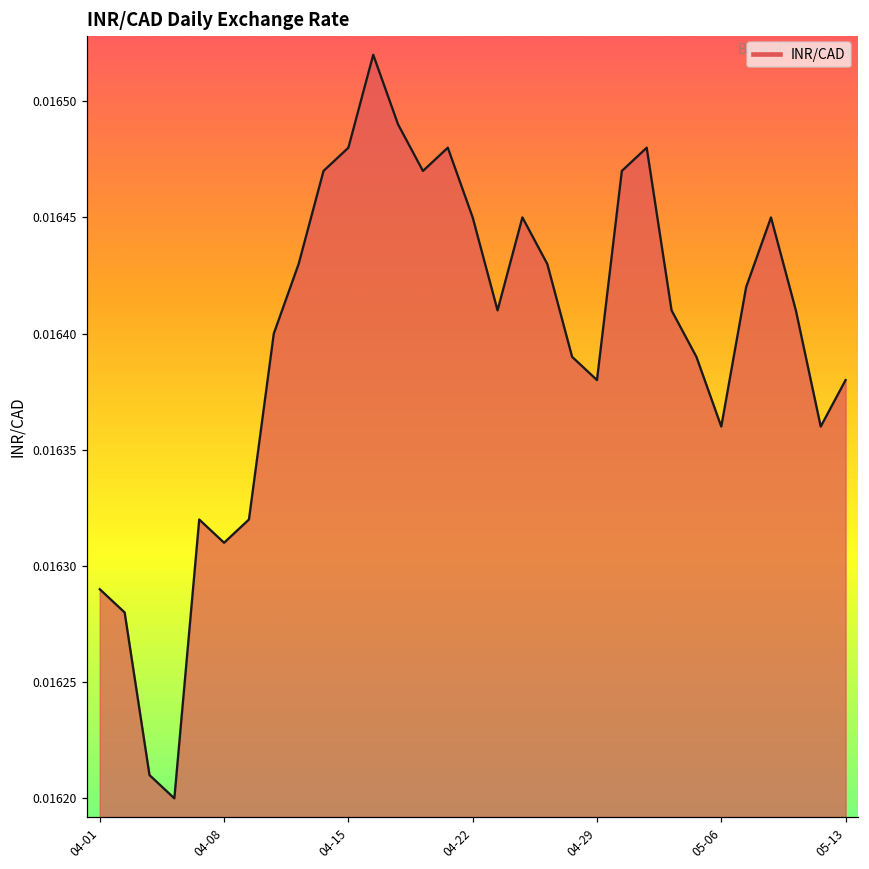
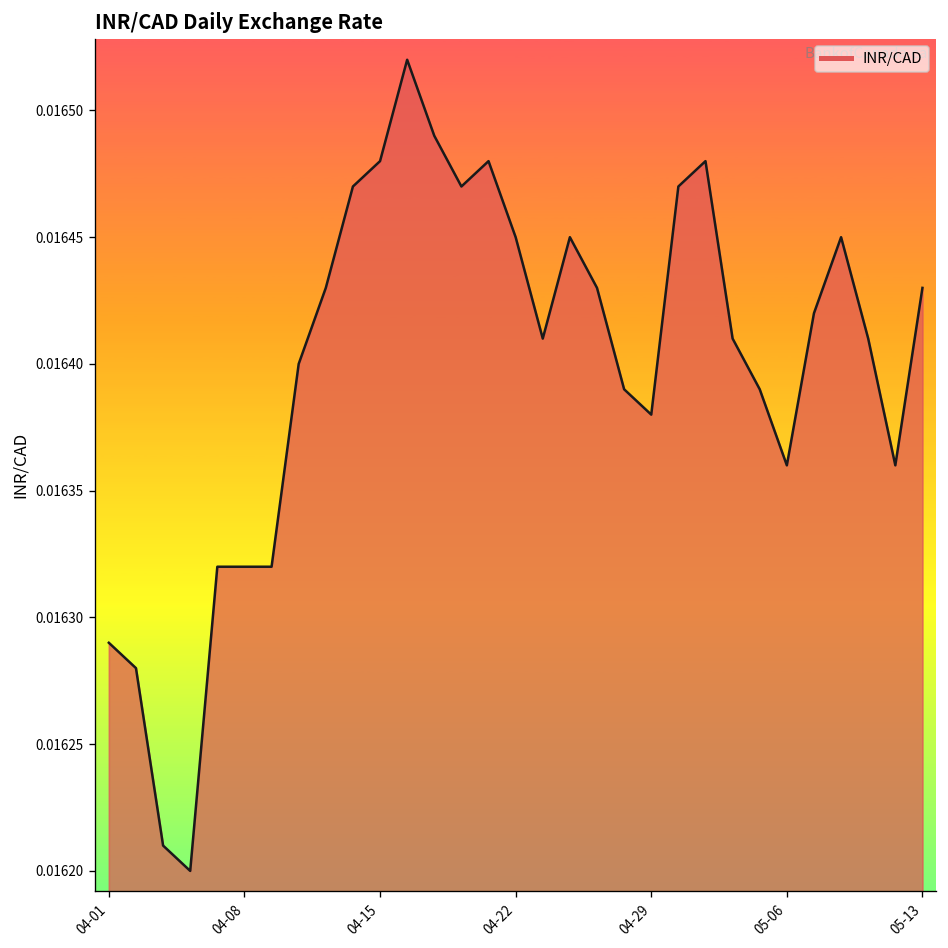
  {
    "04-01": 0.01629,
-   "04-08": 0.01631,
+   "04-08": 0.01632,
    "04-15": 0.01648,
    "04-22": 0.01645,
    "04-29": 0.01638,
    "05-06": 0.01636,
-   "05-13": 0.01638
+   "05-13": 0.01643
  }
